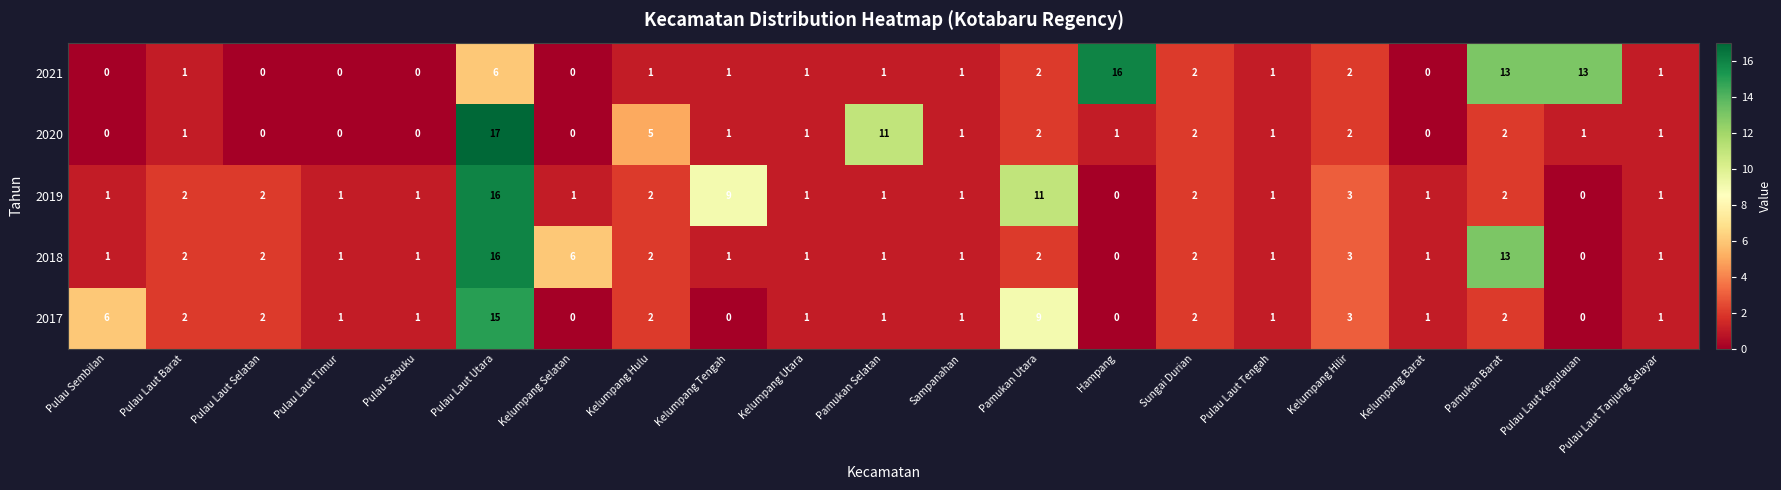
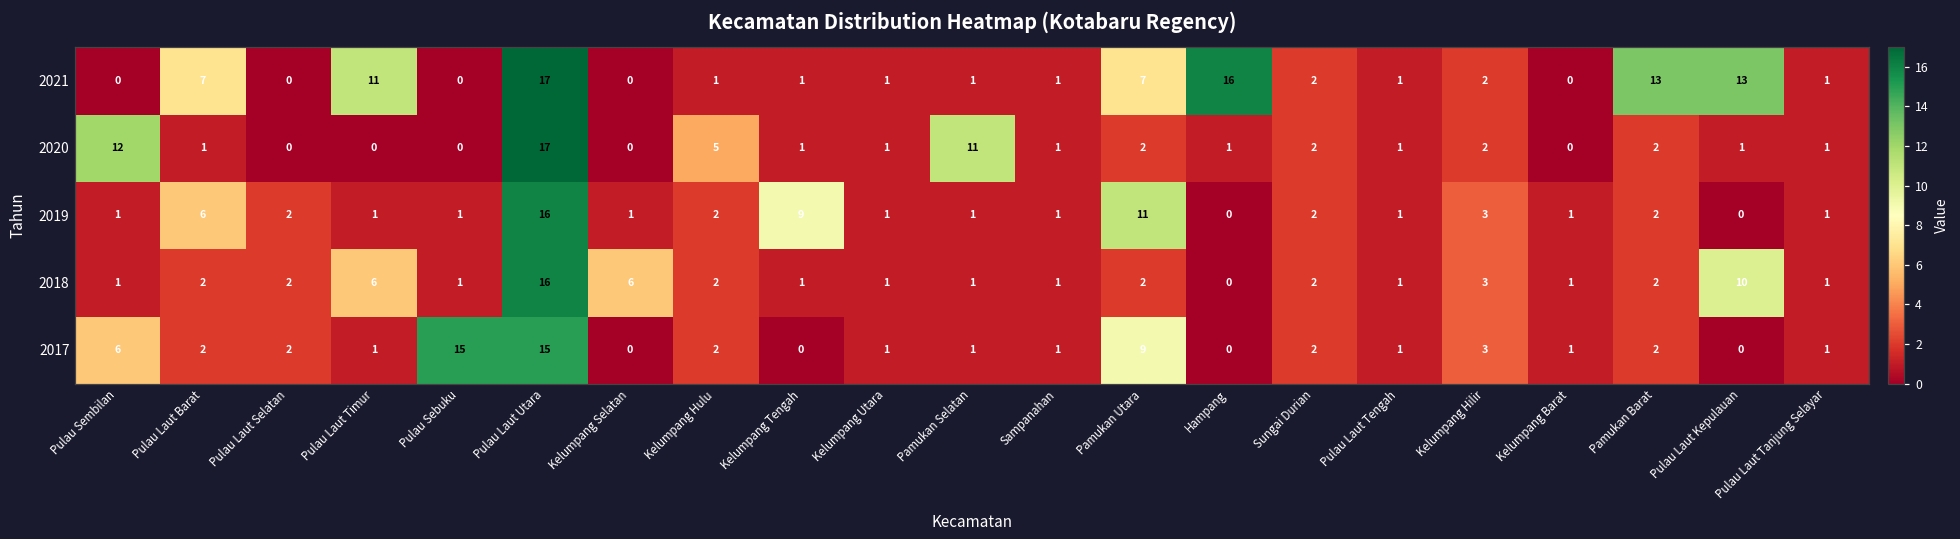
  {
    "2021": {
      "Pulau Sembilan": 0,
-     "Pulau Laut Barat": 1,
+     "Pulau Laut Barat": 7,
      "Pulau Laut Selatan": 0,
-     "Pulau Laut Timur": 0,
+     "Pulau Laut Timur": 11,
      "Pulau Sebuku": 0,
-     "Pulau Laut Utara": 6,
+     "Pulau Laut Utara": 17,
      "Kelumpang Selatan": 0,
      "Kelumpang Hulu": 1,
      "Kelumpang Tengah": 1,
      "Kelumpang Utara": 1,
      "Pamukan Selatan": 1,
      "Sampanahan": 1,
-     "Pamukan Utara": 2,
+     "Pamukan Utara": 7,
      "Hampang": 16,
      "Sungai Durian": 2,
      "Pulau Laut Tengah": 1,
      "Kelumpang Hilir": 2,
      "Kelumpang Barat": 0,
      "Pamukan Barat": 13,
      "Pulau Laut Kepulauan": 13,
      "Pulau Laut Tanjung Selayar": 1
    },
    "2020": {
-     "Pulau Sembilan": 0,
+     "Pulau Sembilan": 12,
      "Pulau Laut Barat": 1,
      "Pulau Laut Selatan": 0,
      "Pulau Laut Timur": 0,
      "Pulau Sebuku": 0,
      "Pulau Laut Utara": 17,
      "Kelumpang Selatan": 0,
      "Kelumpang Hulu": 5,
      "Kelumpang Tengah": 1,
      "Kelumpang Utara": 1,
      "Pamukan Selatan": 11,
      "Sampanahan": 1,
      "Pamukan Utara": 2,
      "Hampang": 1,
      "Sungai Durian": 2,
      "Pulau Laut Tengah": 1,
      "Kelumpang Hilir": 2,
      "Kelumpang Barat": 0,
      "Pamukan Barat": 2,
      "Pulau Laut Kepulauan": 1,
      "Pulau Laut Tanjung Selayar": 1
    },
    "2019": {
      "Pulau Sembilan": 1,
-     "Pulau Laut Barat": 2,
+     "Pulau Laut Barat": 6,
      "Pulau Laut Selatan": 2,
      "Pulau Laut Timur": 1,
      "Pulau Sebuku": 1,
      "Pulau Laut Utara": 16,
      "Kelumpang Selatan": 1,
      "Kelumpang Hulu": 2,
      "Kelumpang Tengah": 9,
      "Kelumpang Utara": 1,
      "Pamukan Selatan": 1,
      "Sampanahan": 1,
      "Pamukan Utara": 11,
      "Hampang": 0,
      "Sungai Durian": 2,
      "Pulau Laut Tengah": 1,
      "Kelumpang Hilir": 3,
      "Kelumpang Barat": 1,
      "Pamukan Barat": 2,
      "Pulau Laut Kepulauan": 0,
      "Pulau Laut Tanjung Selayar": 1
    },
    "2018": {
      "Pulau Sembilan": 1,
      "Pulau Laut Barat": 2,
      "Pulau Laut Selatan": 2,
-     "Pulau Laut Timur": 1,
+     "Pulau Laut Timur": 6,
      "Pulau Sebuku": 1,
      "Pulau Laut Utara": 16,
      "Kelumpang Selatan": 6,
      "Kelumpang Hulu": 2,
      "Kelumpang Tengah": 1,
      "Kelumpang Utara": 1,
      "Pamukan Selatan": 1,
      "Sampanahan": 1,
      "Pamukan Utara": 2,
      "Hampang": 0,
      "Sungai Durian": 2,
      "Pulau Laut Tengah": 1,
      "Kelumpang Hilir": 3,
      "Kelumpang Barat": 1,
-     "Pamukan Barat": 13,
-     "Pulau Laut Kepulauan": 0,
+     "Pamukan Barat": 2,
+     "Pulau Laut Kepulauan": 10,
      "Pulau Laut Tanjung Selayar": 1
    },
    "2017": {
      "Pulau Sembilan": 6,
      "Pulau Laut Barat": 2,
      "Pulau Laut Selatan": 2,
      "Pulau Laut Timur": 1,
-     "Pulau Sebuku": 1,
+     "Pulau Sebuku": 15,
      "Pulau Laut Utara": 15,
      "Kelumpang Selatan": 0,
      "Kelumpang Hulu": 2,
      "Kelumpang Tengah": 0,
      "Kelumpang Utara": 1,
      "Pamukan Selatan": 1,
      "Sampanahan": 1,
      "Pamukan Utara": 9,
      "Hampang": 0,
      "Sungai Durian": 2,
      "Pulau Laut Tengah": 1,
      "Kelumpang Hilir": 3,
      "Kelumpang Barat": 1,
      "Pamukan Barat": 2,
      "Pulau Laut Kepulauan": 0,
      "Pulau Laut Tanjung Selayar": 1
    }
  }
